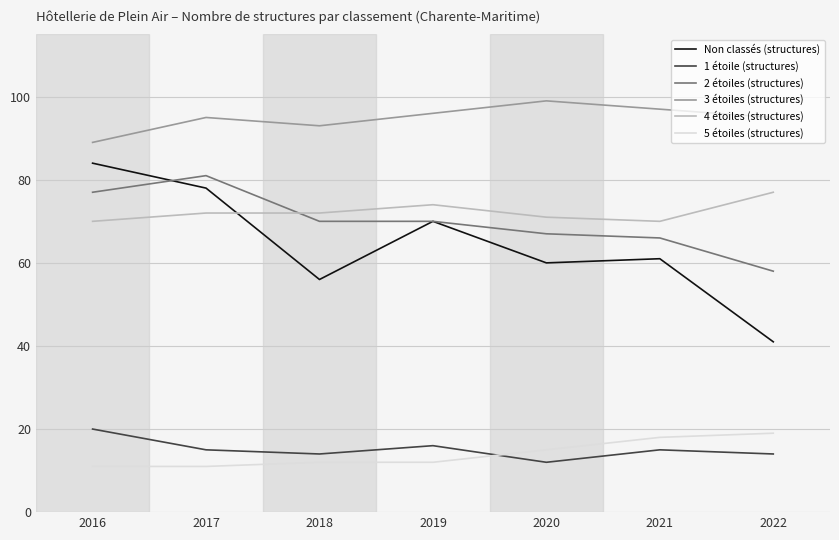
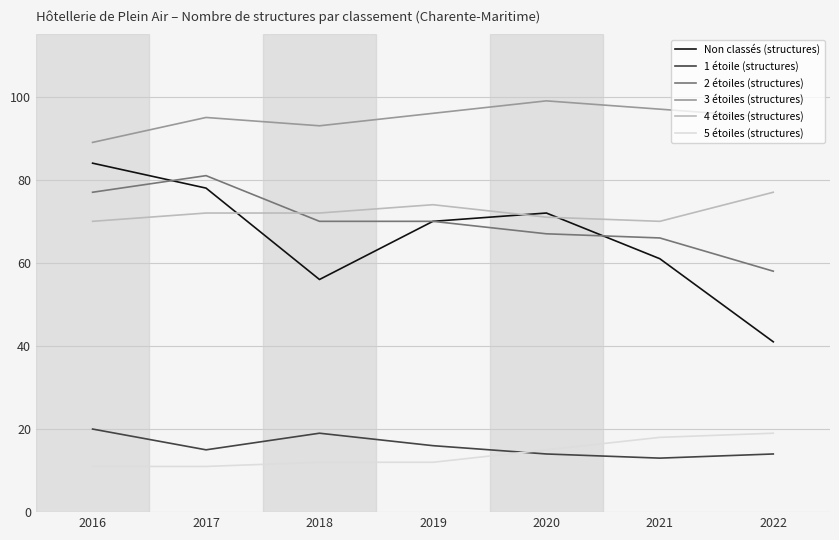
  {
    "Non classés (structures)": {
      "2016": 84,
      "2017": 78,
      "2018": 56,
-     "2020": 60,
+     "2020": 72,
      "2021": 61,
      "2022": 41
    },
    "1 étoile (structures)": {
      "2016": 20,
      "2017": 15,
-     "2018": 14,
+     "2018": 19,
      "2019": 16,
-     "2020": 12,
-     "2021": 15,
+     "2020": 14,
+     "2021": 13,
      "2022": 14
    }
  }
